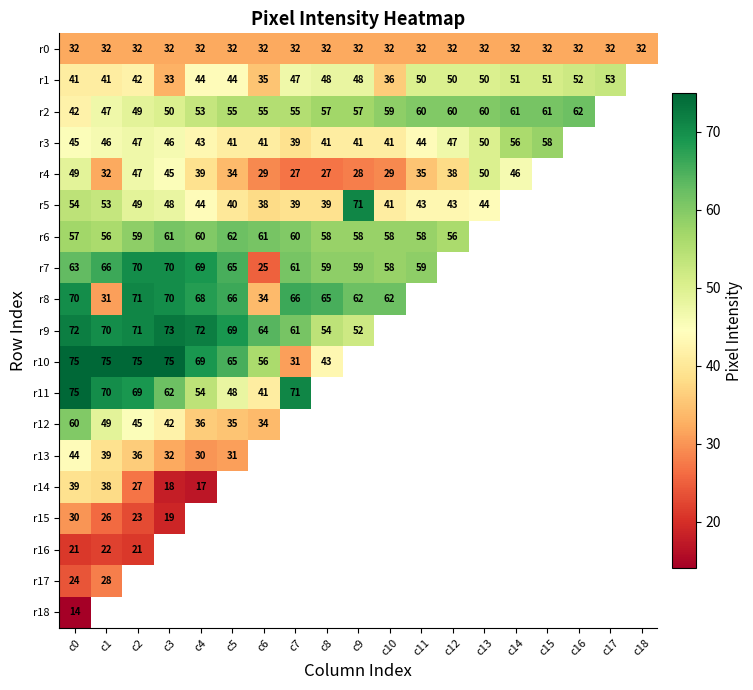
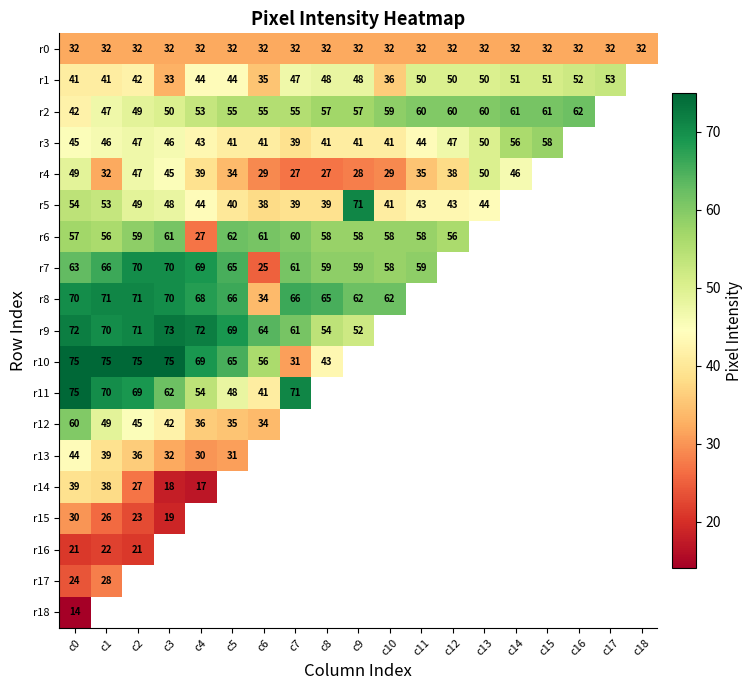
  {
    "r0": {
      "c0": 32,
      "c1": 32,
      "c2": 32,
      "c3": 32,
      "c4": 32,
      "c5": 32,
      "c6": 32,
      "c7": 32,
      "c8": 32,
      "c9": 32,
      "c10": 32,
      "c11": 32,
      "c12": 32,
      "c13": 32,
      "c14": 32,
      "c15": 32,
      "c16": 32,
      "c17": 32,
      "c18": 32
    },
    "r1": {
      "c0": 41,
      "c1": 41,
      "c2": 42,
      "c3": 33,
      "c4": 44,
      "c5": 44,
      "c6": 35,
      "c7": 47,
      "c8": 48,
      "c9": 48,
      "c10": 36,
      "c11": 50,
      "c12": 50,
      "c13": 50,
      "c14": 51,
      "c15": 51,
      "c16": 52,
      "c17": 53
    },
    "r2": {
      "c0": 42,
      "c1": 47,
      "c2": 49,
      "c3": 50,
      "c4": 53,
      "c5": 55,
      "c6": 55,
      "c7": 55,
      "c8": 57,
      "c9": 57,
      "c10": 59,
      "c11": 60,
      "c12": 60,
      "c13": 60,
      "c14": 61,
      "c15": 61,
      "c16": 62
    },
    "r3": {
      "c0": 45,
      "c1": 46,
      "c2": 47,
      "c3": 46,
      "c4": 43,
      "c5": 41,
      "c6": 41,
      "c7": 39,
      "c8": 41,
      "c9": 41,
      "c10": 41,
      "c11": 44,
      "c12": 47,
      "c13": 50,
      "c14": 56,
      "c15": 58
    },
    "r4": {
      "c0": 49,
      "c1": 32,
      "c2": 47,
      "c3": 45,
      "c4": 39,
      "c5": 34,
      "c6": 29,
      "c7": 27,
      "c8": 27,
      "c9": 28,
      "c10": 29,
      "c11": 35,
      "c12": 38,
      "c13": 50,
      "c14": 46
    },
    "r5": {
      "c0": 54,
      "c1": 53,
      "c2": 49,
      "c3": 48,
      "c4": 44,
      "c5": 40,
      "c6": 38,
      "c7": 39,
      "c8": 39,
      "c9": 71,
      "c10": 41,
      "c11": 43,
      "c12": 43,
      "c13": 44
    },
    "r6": {
      "c0": 57,
      "c1": 56,
      "c2": 59,
      "c3": 61,
-     "c4": 60,
+     "c4": 27,
      "c5": 62,
      "c6": 61,
      "c7": 60,
      "c8": 58,
      "c9": 58,
      "c10": 58,
      "c11": 58,
      "c12": 56
    },
    "r7": {
      "c0": 63,
      "c1": 66,
      "c2": 70,
      "c3": 70,
      "c4": 69,
      "c5": 65,
      "c6": 25,
      "c7": 61,
      "c8": 59,
      "c9": 59,
      "c10": 58,
      "c11": 59
    },
    "r8": {
      "c0": 70,
-     "c1": 31,
+     "c1": 71,
      "c2": 71,
      "c3": 70,
      "c4": 68,
      "c5": 66,
      "c6": 34,
      "c7": 66,
      "c8": 65,
      "c9": 62,
      "c10": 62
    },
    "r9": {
      "c0": 72,
      "c1": 70,
      "c2": 71,
      "c3": 73,
      "c4": 72,
      "c5": 69,
      "c6": 64,
      "c7": 61,
      "c8": 54,
      "c9": 52
    },
    "r10": {
      "c0": 75,
      "c1": 75,
      "c2": 75,
      "c3": 75,
      "c4": 69,
      "c5": 65,
      "c6": 56,
      "c7": 31,
      "c8": 43
    },
    "r11": {
      "c0": 75,
      "c1": 70,
      "c2": 69,
      "c3": 62,
      "c4": 54,
      "c5": 48,
      "c6": 41,
      "c7": 71
    },
    "r12": {
      "c0": 60,
      "c1": 49,
      "c2": 45,
      "c3": 42,
      "c4": 36,
      "c5": 35,
      "c6": 34
    },
    "r13": {
      "c0": 44,
      "c1": 39,
      "c2": 36,
      "c3": 32,
      "c4": 30,
      "c5": 31
    },
    "r14": {
      "c0": 39,
      "c1": 38,
      "c2": 27,
      "c3": 18,
      "c4": 17
    },
    "r15": {
      "c0": 30,
      "c1": 26,
      "c2": 23,
      "c3": 19
    },
    "r16": {
      "c0": 21,
      "c1": 22,
      "c2": 21
    },
    "r17": {
      "c0": 24,
      "c1": 28
    },
    "r18": {
      "c0": 14
    }
  }
